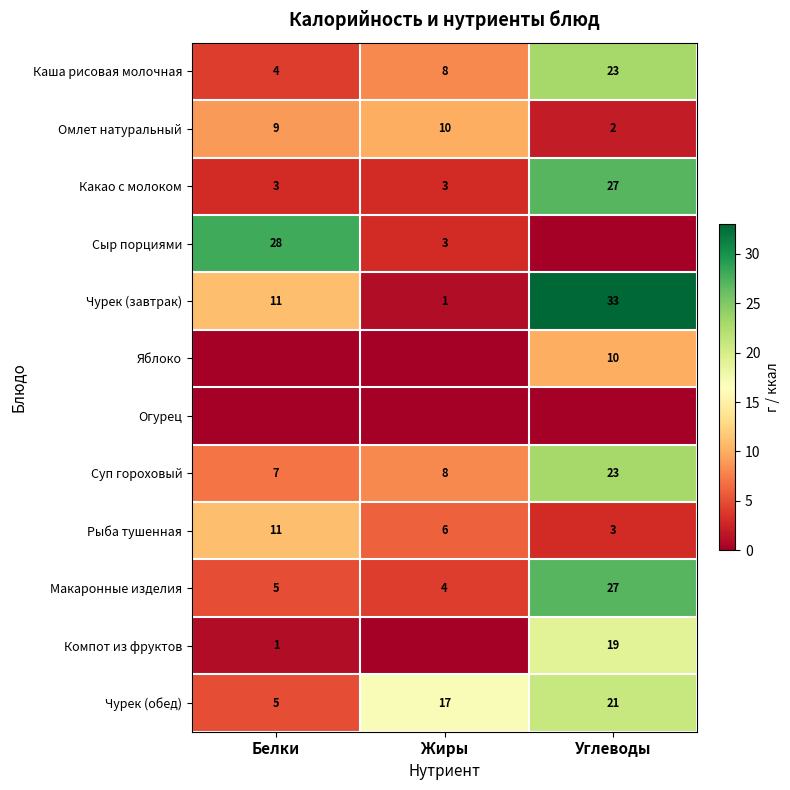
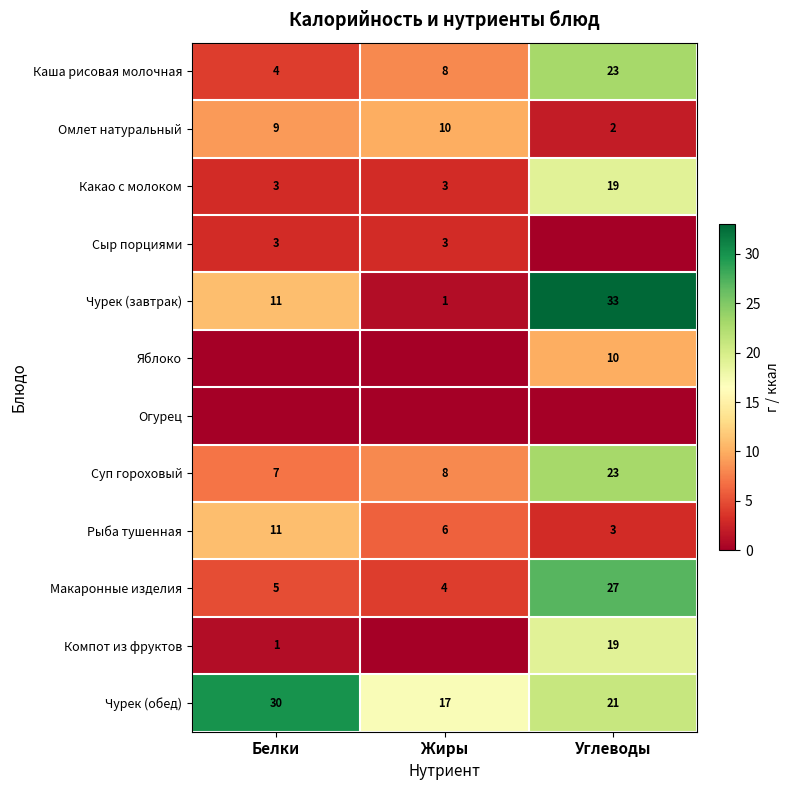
  {
    "Каша рисовая молочная": {
      "Белки": 4,
      "Жиры": 8,
      "Углеводы": 23
    },
    "Омлет натуральный": {
      "Белки": 9,
      "Жиры": 10,
      "Углеводы": 2
    },
    "Какао с молоком": {
      "Белки": 3,
      "Жиры": 3,
-     "Углеводы": 27
+     "Углеводы": 19
    },
    "Сыр порциями": {
-     "Белки": 28,
+     "Белки": 3,
      "Жиры": 3
    },
    "Чурек (завтрак)": {
      "Белки": 11,
      "Жиры": 1,
      "Углеводы": 33
    },
    "Яблоко": {
      "Углеводы": 10
    },
    "Суп гороховый": {
      "Белки": 7,
      "Жиры": 8,
      "Углеводы": 23
    },
    "Рыба тушенная": {
      "Белки": 11,
      "Жиры": 6,
      "Углеводы": 3
    },
    "Макаронные изделия": {
      "Белки": 5,
      "Жиры": 4,
      "Углеводы": 27
    },
    "Компот из фруктов": {
      "Белки": 1,
      "Углеводы": 19
    },
    "Чурек (обед)": {
-     "Белки": 5,
+     "Белки": 30,
      "Жиры": 17,
      "Углеводы": 21
    }
  }
